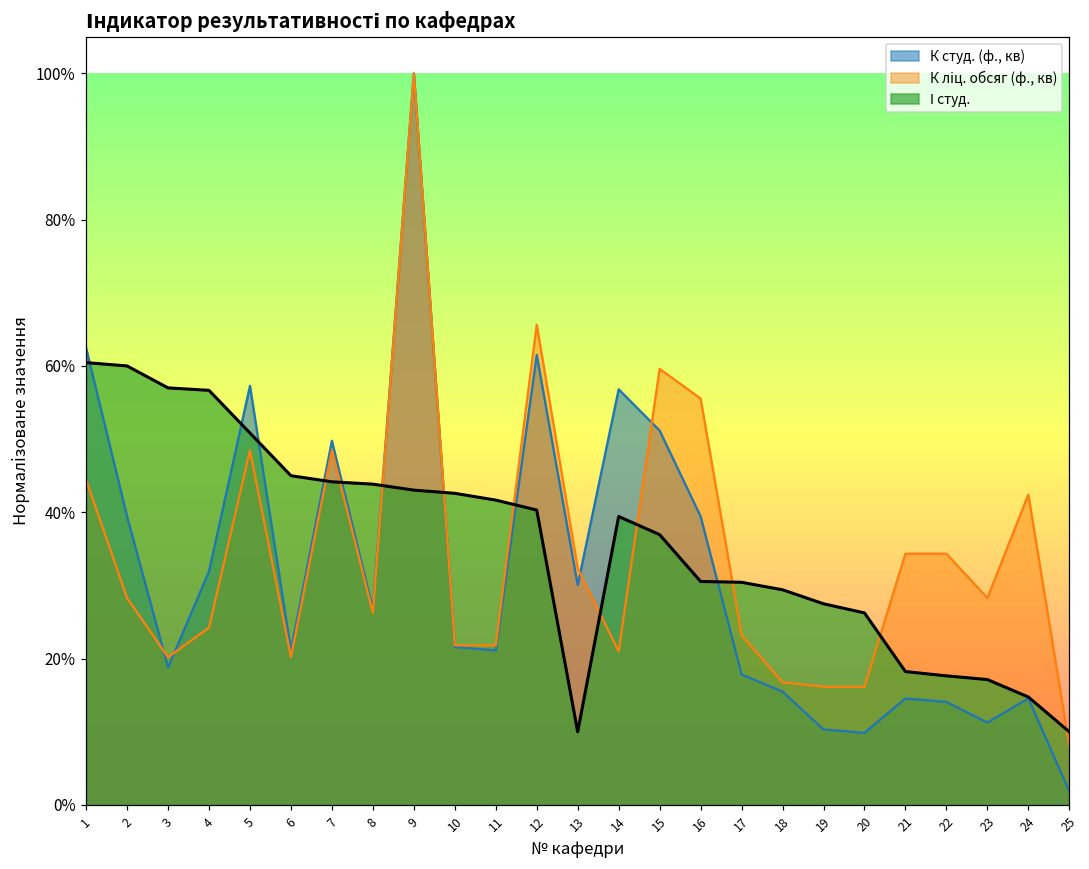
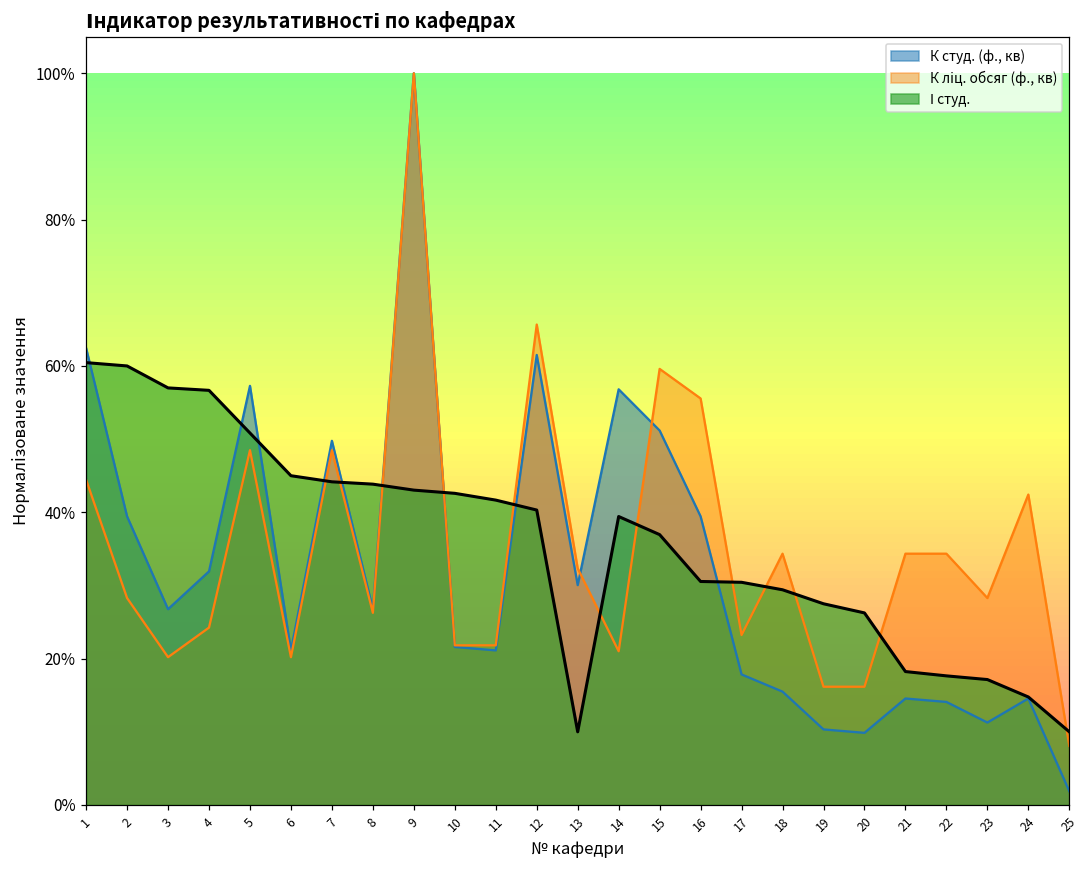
  {
    "К студ. (ф., кв)": {
      "1": "62%",
      "2": "39%",
-     "3": "19%",
+     "3": "27%",
      "4": "32%",
      "5": "57%",
      "6": "21%",
      "7": "50%",
      "8": "27%",
      "11": "21%",
      "12": "62%",
      "13": "30%",
      "14": "57%",
      "15": "51%",
      "16": "39%",
      "17": "18%",
      "18": "15%",
      "19": "10%",
      "20": "10%",
      "21": "15%",
      "22": "14%",
      "23": "11%",
      "25": "2%"
    },
    "К ліц. обсяг (ф., кв)": {
      "1": "44%",
      "2": "28%",
      "3": "20%",
      "4": "24%",
      "5": "48%",
      "6": "20%",
      "7": "48%",
      "8": "26%",
      "11": "22%",
      "12": "66%",
      "13": "32%",
      "14": "21%",
      "15": "60%",
      "16": "56%",
      "17": "23%",
-     "18": "17%",
+     "18": "34%",
      "19": "16%",
      "20": "16%",
      "21": "34%",
      "22": "34%",
      "23": "28%",
      "24": "42%",
      "25": "8%"
    },
    "І студ.": {
      "1": "60%",
      "2": "60%",
      "3": "57%",
      "4": "57%",
      "5": "51%",
      "6": "45%",
      "7": "44%",
      "8": "44%",
      "9": "43%",
      "10": "43%",
      "11": "42%",
      "12": "40%",
      "13": "10%",
      "14": "39%",
      "15": "37%",
      "16": "31%",
      "17": "30%",
      "18": "29%",
      "19": "28%",
      "20": "26%",
      "21": "18%",
      "22": "18%",
      "23": "17%",
      "25": "10%"
    }
  }
